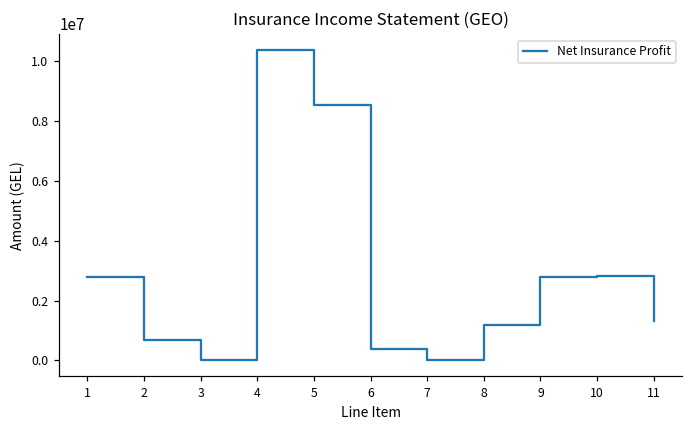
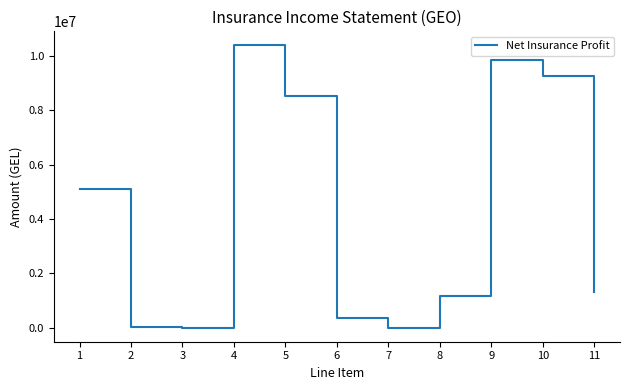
  {
-   "1": 2800000,
-   "2": 700000,
+   "1": 5100000,
+   "2": 0,
    "3": 0,
    "4": 10400000,
    "5": 8500000,
    "6": 400000,
    "7": 0,
    "8": 1200000,
-   "9": 2800000,
-   "10": 2800000,
+   "9": 9800000,
+   "10": 9200000,
    "11": 1300000
  }
